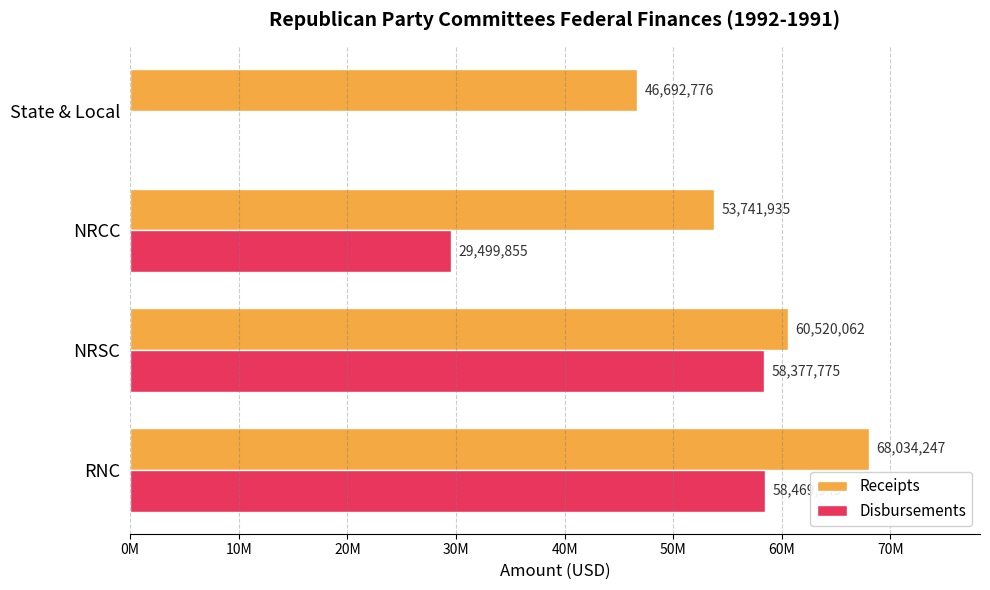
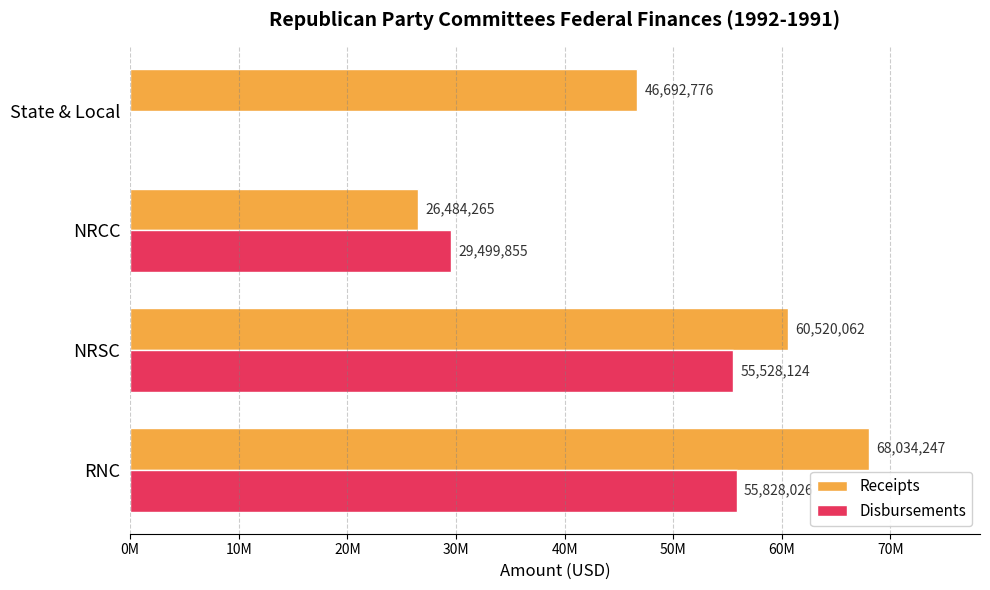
  {
    "Receipts": {
      "State & Local": "46,692,776",
-     "NRCC": "53,741,935",
+     "NRCC": "26,484,265",
      "NRSC": "60,520,062",
      "RNC": "68,034,247"
    },
    "Disbursements": {
      "NRCC": "29,499,855",
-     "NRSC": "58,377,775",
-     "RNC": "58500000"
+     "NRSC": "55,528,124",
+     "RNC": "55800000"
    }
  }
